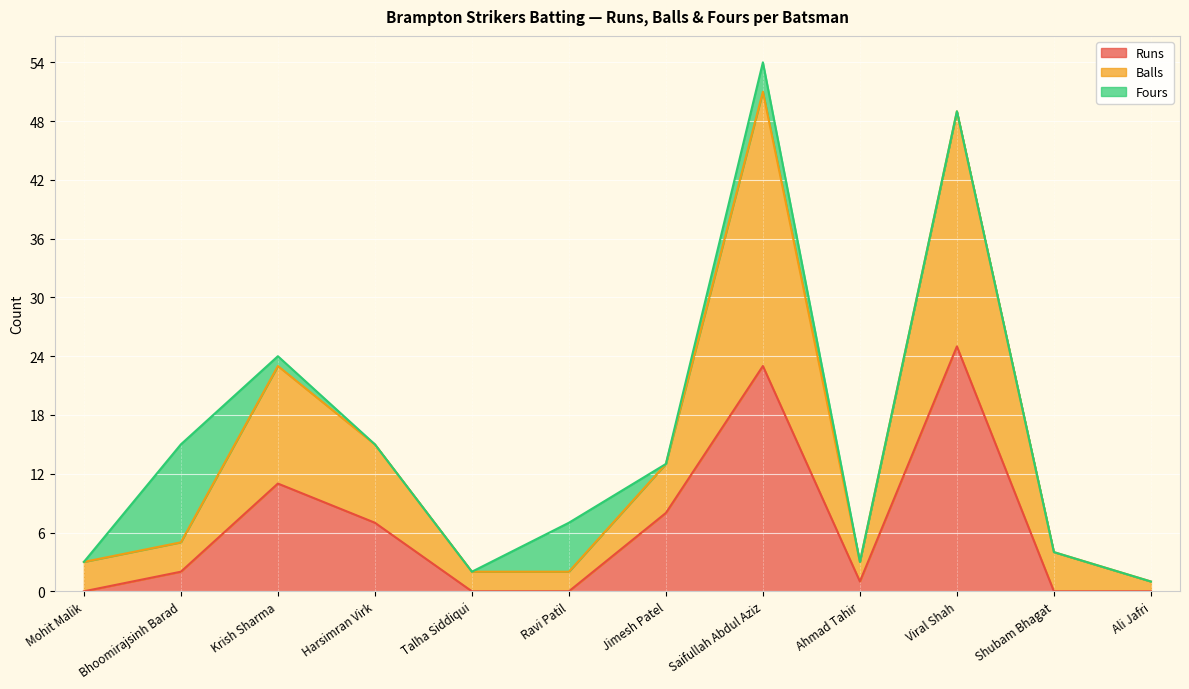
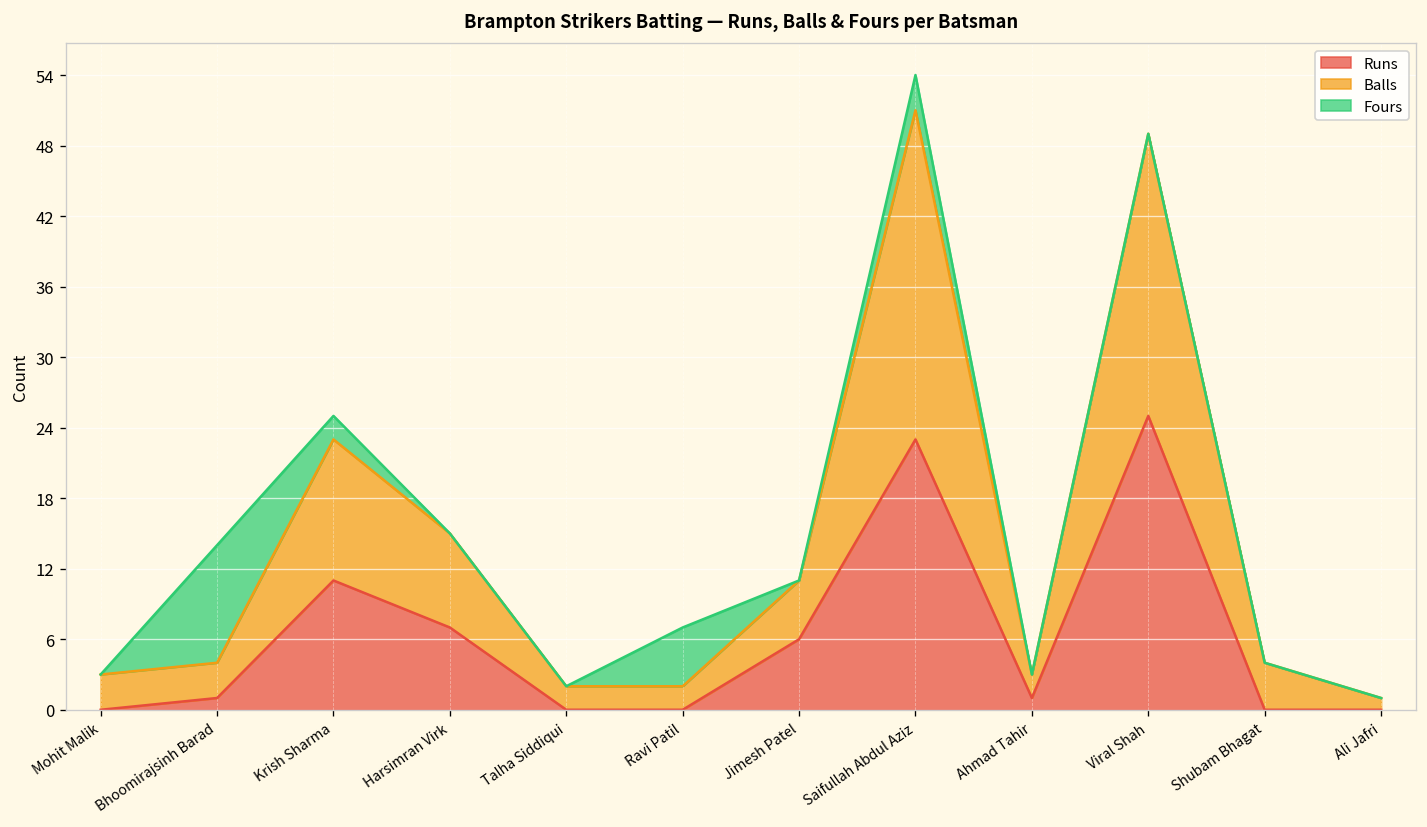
  {
    "Runs": {
      "Mohit Malik": 0,
-     "Bhoomirajsinh Barad": 2,
+     "Bhoomirajsinh Barad": 1,
      "Krish Sharma": 11,
      "Harsimran Virk": 7,
      "Talha Siddiqui": 0,
      "Ravi Patil": 0,
-     "Jimesh Patel": 8,
+     "Jimesh Patel": 6,
      "Saifullah Abdul Aziz": 23,
      "Ahmad Tahir": 1,
      "Viral Shah": 25,
      "Shubam Bhagat": 0,
      "Ali Jafri": 0
    },
    "Balls": {
      "Bhoomirajsinh Barad": 3,
      "Krish Sharma": 12,
      "Ravi Patil": 2,
      "Saifullah Abdul Aziz": 28
    },
    "Fours": {
      "Bhoomirajsinh Barad": 10,
-     "Krish Sharma": 1,
+     "Krish Sharma": 2,
      "Ravi Patil": 5,
      "Saifullah Abdul Aziz": 3
    }
  }
